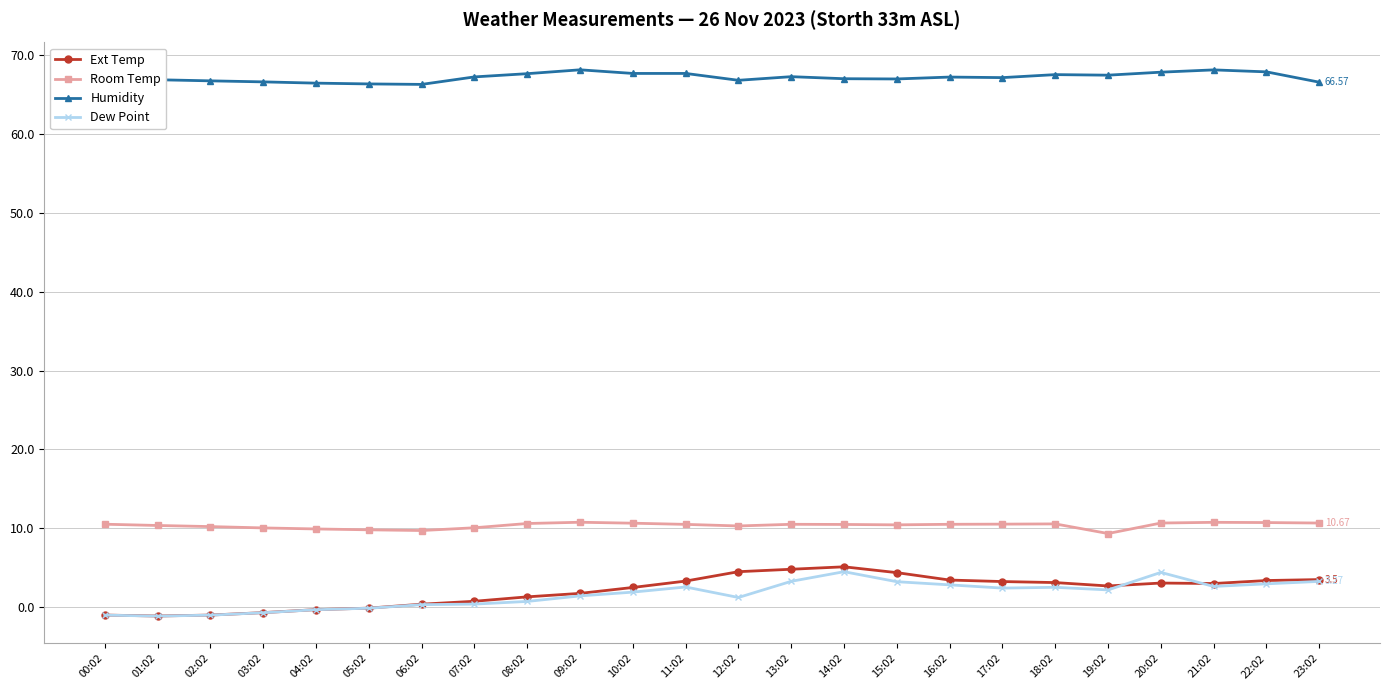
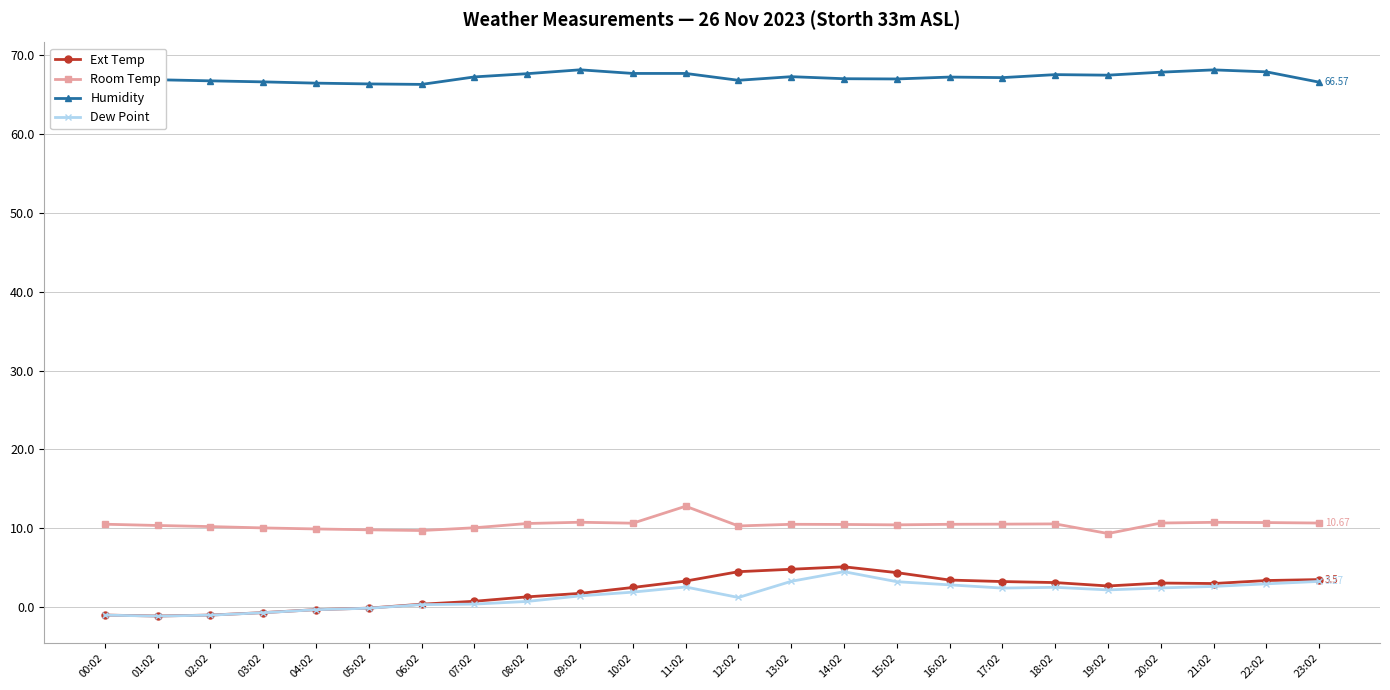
  {
    "Ext Temp": {
      "07:02": 1,
      "08:02": 1,
      "10:02": 3,
      "11:02": 3,
      "12:02": 5,
      "13:02": 5,
      "14:02": 5,
      "15:02": 4,
      "16:02": 3,
      "17:02": 3,
      "18:02": 3,
      "19:02": 3,
      "20:02": 3,
      "21:02": 3,
      "22:02": 3
    },
    "Room Temp": {
      "00:02": 11,
      "01:02": 10,
      "02:02": 10,
      "03:02": 10,
      "04:02": 10,
      "05:02": 10,
      "06:02": 10,
      "07:02": 10,
      "08:02": 11,
      "09:02": 11,
      "10:02": 11,
-     "11:02": 11,
+     "11:02": 13,
      "12:02": 10,
      "13:02": 11,
      "14:02": 10,
      "15:02": 10,
      "16:02": 11,
      "17:02": 11,
      "18:02": 11,
      "19:02": 9,
      "20:02": 11,
      "21:02": 11,
      "22:02": 11
    },
    "Humidity": {
      "23:02": 66.57
    },
    "Dew Point": {
      "07:02": 0,
      "08:02": 1,
      "10:02": 2,
      "11:02": 3,
      "12:02": 1,
      "13:02": 3,
      "14:02": 5,
      "15:02": 3,
      "16:02": 3,
      "17:02": 2,
      "18:02": 3,
      "19:02": 2,
-     "20:02": 4,
+     "20:02": 2,
      "21:02": 3,
      "22:02": 3
    }
  }
